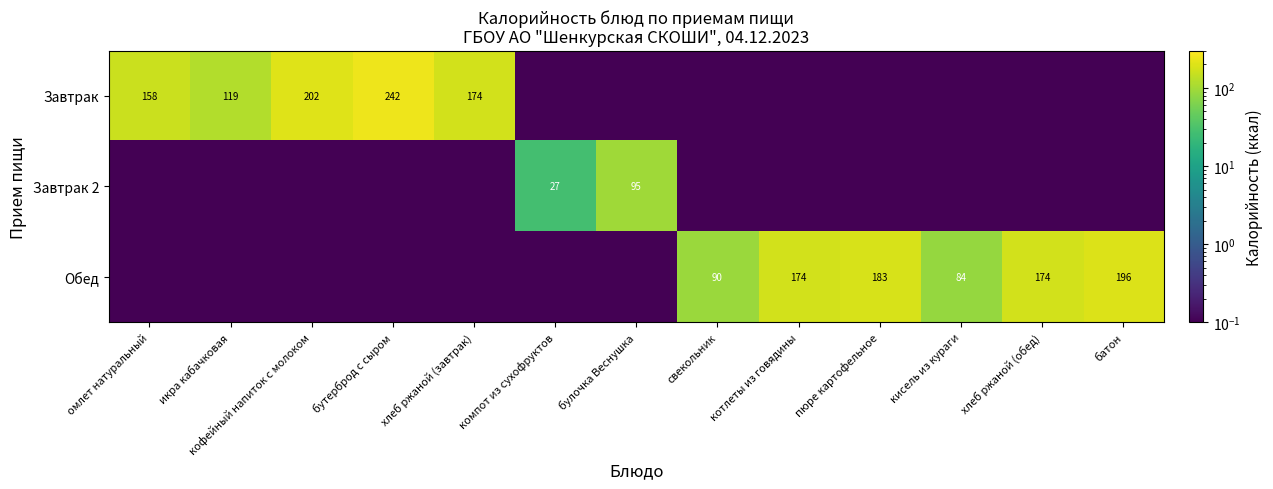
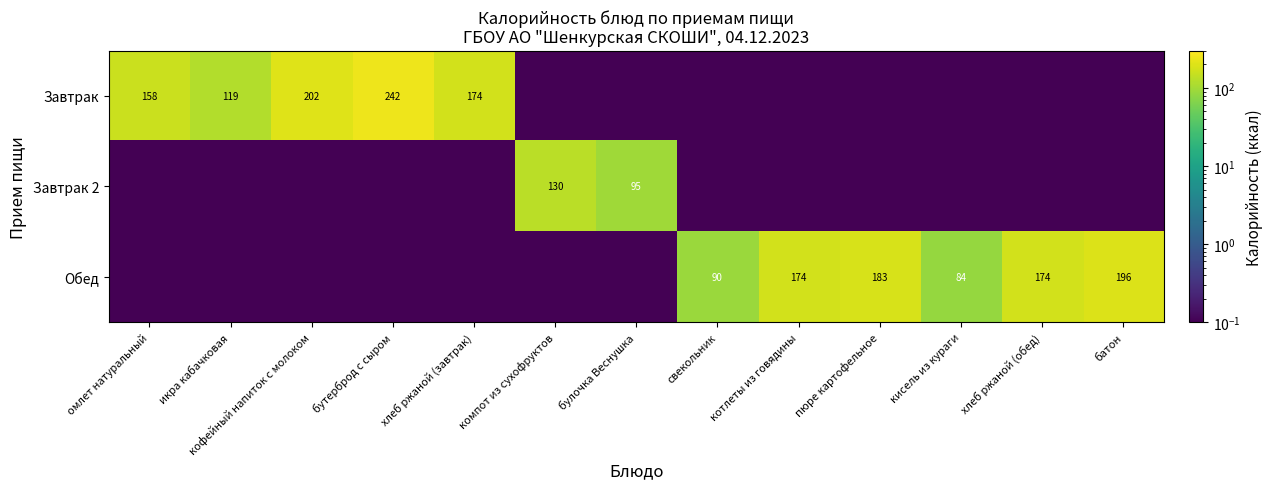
  {
    "Завтрак": {
      "омлет натуральный": 158,
      "икра кабачковая": 119,
      "кофейный напиток с молоком": 202,
      "бутерброд с сыром": 242,
      "хлеб ржаной (завтрак)": 174
    },
    "Завтрак 2": {
-     "компот из сухофруктов": 27,
+     "компот из сухофруктов": 130,
      "булочка Веснушка": 95
    },
    "Обед": {
      "свекольник": 90,
      "котлеты из говядины": 174,
      "пюре картофельное": 183,
      "кисель из кураги": 84,
      "хлеб ржаной (обед)": 174,
      "батон": 196
    }
  }
